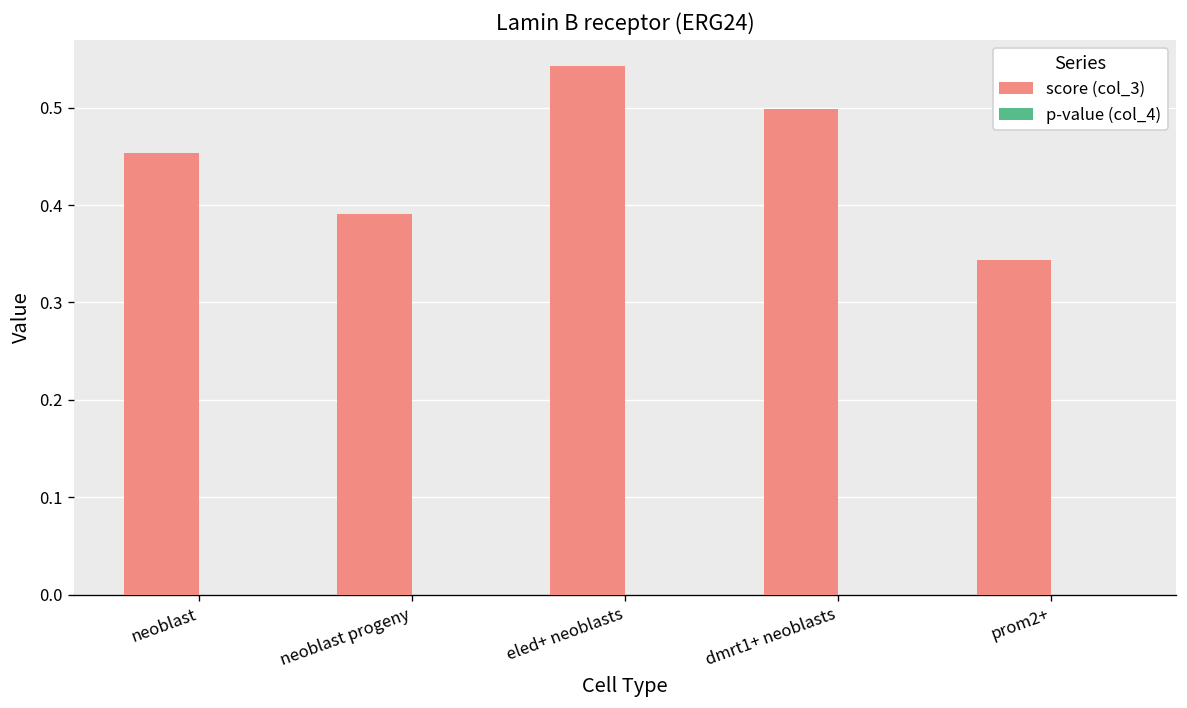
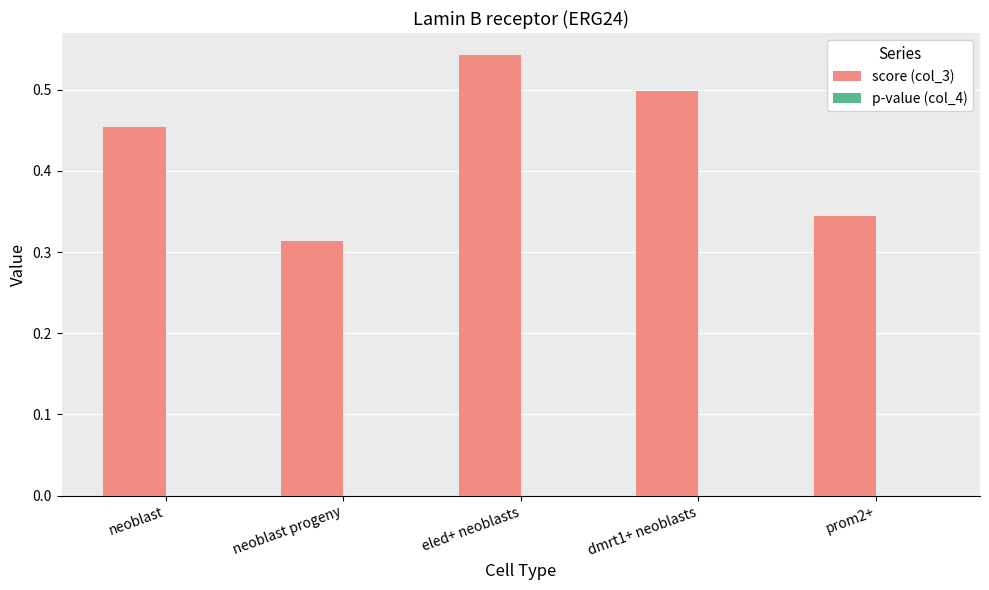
  {
    "score (col_3)": {
      "neoblast": 0.45,
-     "neoblast progeny": 0.39,
+     "neoblast progeny": 0.31,
      "eled+ neoblasts": 0.54,
      "dmrt1+ neoblasts": 0.50,
      "prom2+": 0.34
    },
    "p-value (col_4)": {
      "neoblast": 0.00,
      "neoblast progeny": 0.00
    }
  }
